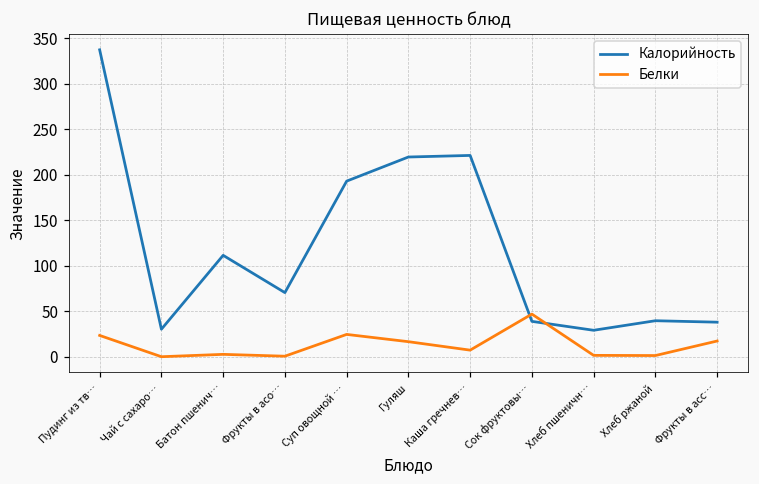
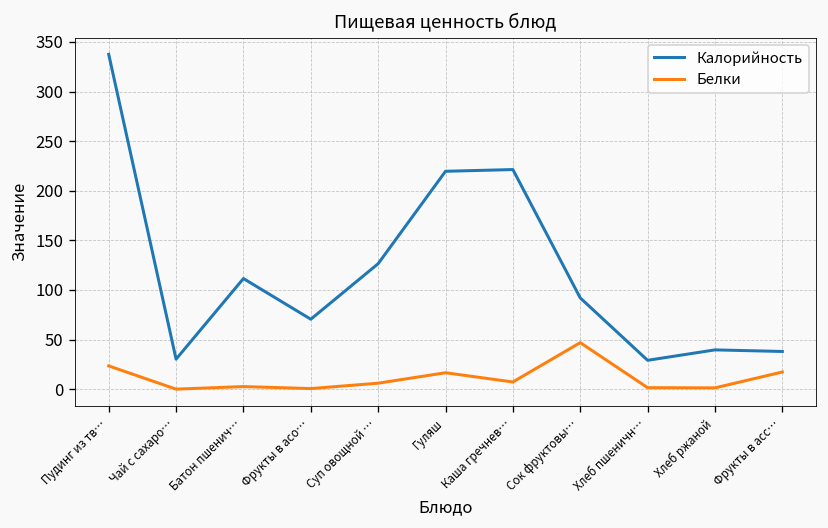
  {
    "Калорийность": {
      "Пудинг из тв…": 340,
      "Чай с сахаро…": 30,
      "Батон пшенич…": 110,
      "Фрукты в асо…": 70,
-     "Суп овощной …": 190,
+     "Суп овощной …": 130,
      "Гуляш": 220,
      "Каша гречнев…": 220,
-     "Сок фруктовы…": 40,
+     "Сок фруктовы…": 90,
      "Хлеб пшеничн…": 30,
      "Хлеб ржаной": 40,
      "Фрукты в асс…": 40
    },
    "Белки": {
      "Пудинг из тв…": 20,
      "Чай с сахаро…": 0,
      "Батон пшенич…": 0,
      "Фрукты в асо…": 0,
-     "Суп овощной …": 20,
+     "Суп овощной …": 10,
      "Гуляш": 20,
      "Каша гречнев…": 10,
      "Сок фруктовы…": 50,
      "Хлеб пшеничн…": 0,
      "Хлеб ржаной": 0,
      "Фрукты в асс…": 20
    }
  }
